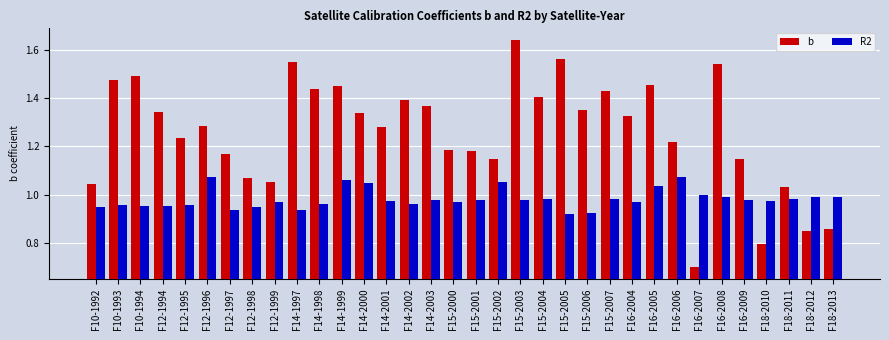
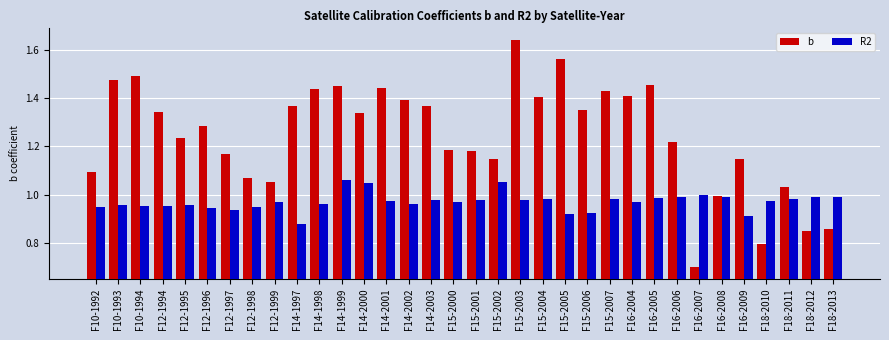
  {
    "b": {
-     "F10-1992": 1.05,
+     "F10-1992": 1.10,
      "F10-1993": 1.48,
      "F10-1994": 1.49,
      "F12-1994": 1.34,
      "F12-1995": 1.24,
      "F12-1996": 1.28,
      "F12-1997": 1.17,
      "F12-1998": 1.07,
      "F12-1999": 1.05,
-     "F14-1997": 1.55,
+     "F14-1997": 1.37,
      "F14-1998": 1.44,
      "F14-1999": 1.45,
      "F14-2000": 1.34,
-     "F14-2001": 1.28,
+     "F14-2001": 1.45,
      "F14-2002": 1.39,
      "F14-2003": 1.37,
      "F15-2000": 1.18,
      "F15-2001": 1.18,
      "F15-2002": 1.15,
      "F15-2003": 1.64,
      "F15-2004": 1.40,
      "F15-2005": 1.56,
      "F15-2006": 1.35,
      "F15-2007": 1.43,
-     "F16-2004": 1.33,
+     "F16-2004": 1.41,
      "F16-2005": 1.46,
      "F16-2006": 1.22,
      "F16-2007": 0.70,
-     "F16-2008": 1.54,
+     "F16-2008": 0.99,
      "F16-2009": 1.15,
      "F18-2010": 0.79,
      "F18-2011": 1.03,
      "F18-2012": 0.85,
      "F18-2013": 0.85
    },
    "R2": {
      "F10-1992": 0.95,
      "F10-1993": 0.96,
      "F10-1994": 0.95,
      "F12-1994": 0.95,
      "F12-1995": 0.96,
-     "F12-1996": 1.07,
+     "F12-1996": 0.95,
      "F12-1997": 0.93,
      "F12-1998": 0.95,
      "F12-1999": 0.97,
-     "F14-1997": 0.94,
+     "F14-1997": 0.88,
      "F14-1998": 0.96,
      "F14-1999": 1.06,
      "F14-2000": 1.05,
      "F14-2001": 0.97,
      "F14-2002": 0.96,
      "F14-2003": 0.98,
      "F15-2000": 0.97,
      "F15-2001": 0.98,
      "F15-2002": 1.05,
      "F15-2003": 0.98,
      "F15-2004": 0.98,
      "F15-2005": 0.92,
      "F15-2006": 0.92,
      "F15-2007": 0.98,
      "F16-2004": 0.97,
-     "F16-2005": 1.04,
-     "F16-2006": 1.07,
+     "F16-2005": 0.99,
+     "F16-2006": 0.99,
      "F16-2007": 1.00,
      "F16-2008": 0.99,
-     "F16-2009": 0.98,
+     "F16-2009": 0.91,
      "F18-2010": 0.97,
      "F18-2011": 0.98,
      "F18-2012": 0.99,
      "F18-2013": 0.99
    }
  }
